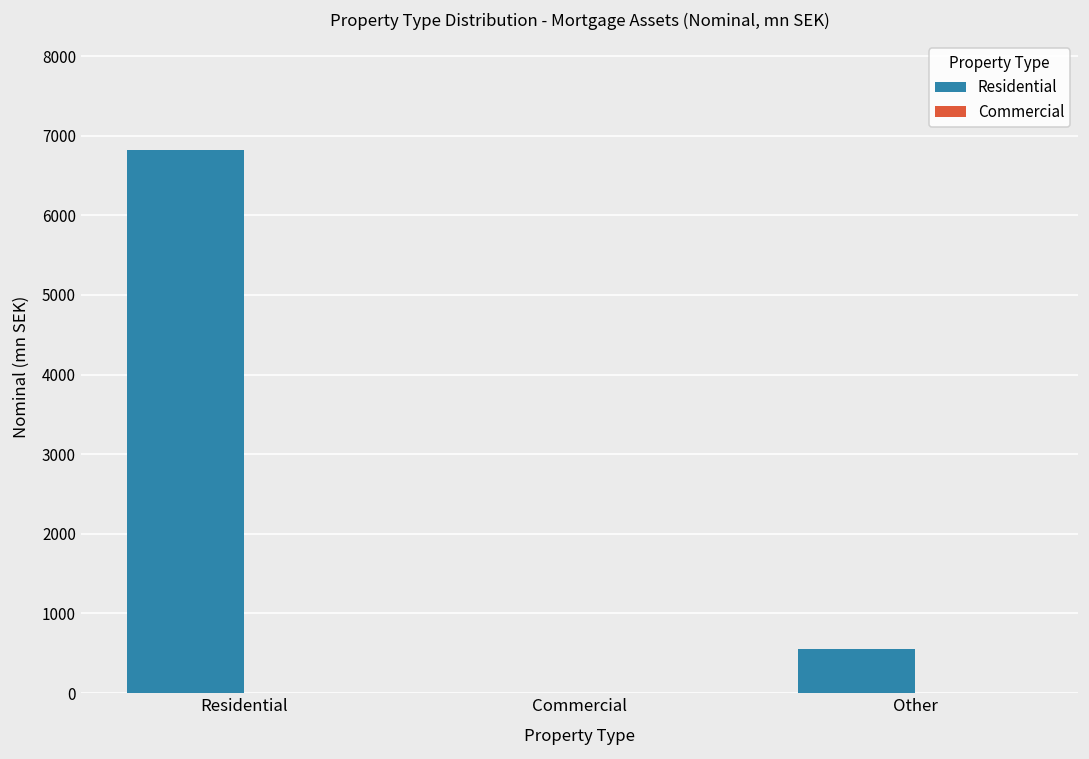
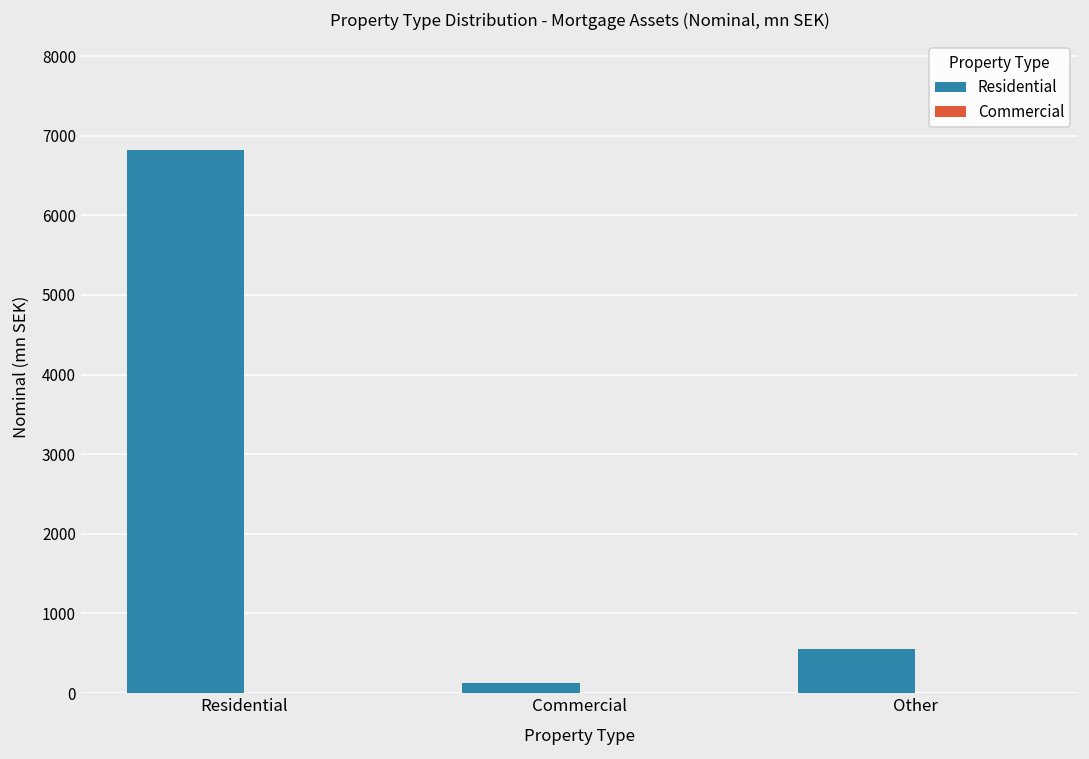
  {
    "Residential": {
      "Residential": 6800,
-     "Commercial": 0,
+     "Commercial": 100,
      "Other": 600
    },
    "Commercial": {
      "Residential": 0,
      "Commercial": 0,
      "Other": 0
    }
  }
